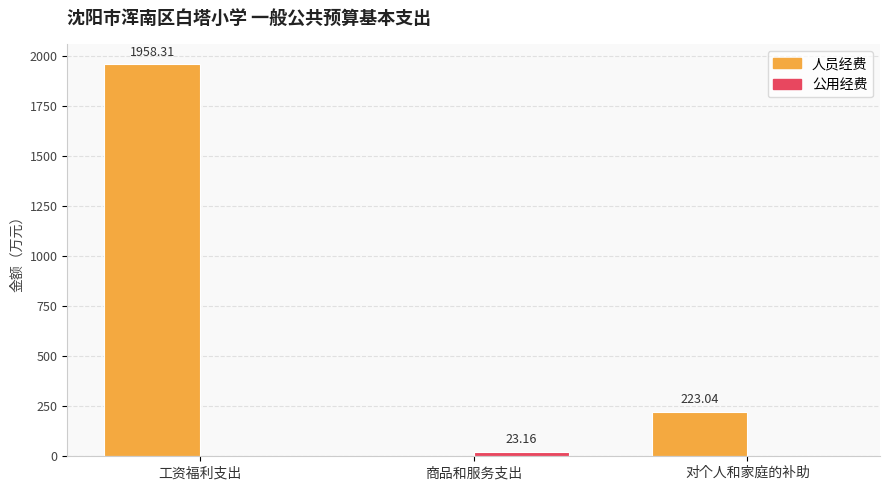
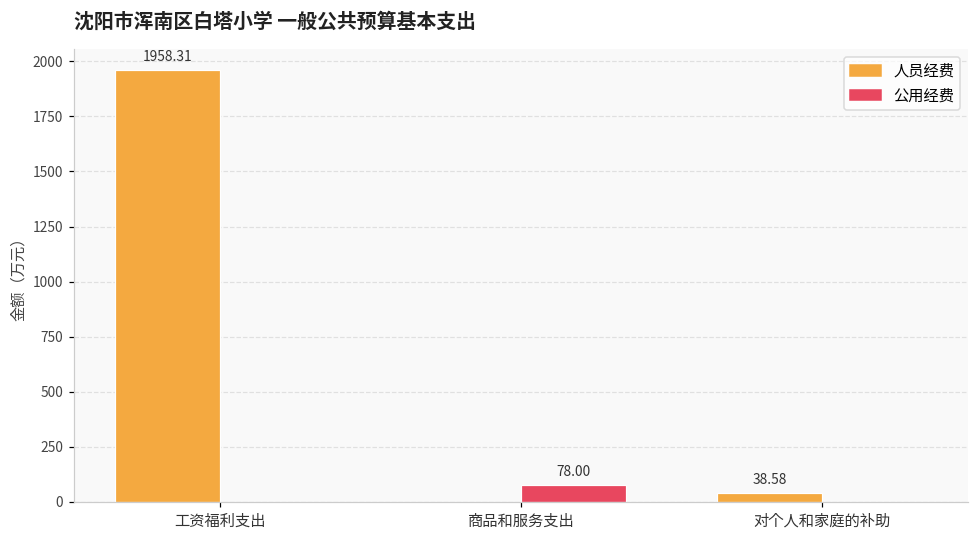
  {
    "人员经费": {
      "工资福利支出": 1958.31,
-     "对个人和家庭的补助": 223.04
+     "对个人和家庭的补助": 38.58
    },
    "公用经费": {
-     "商品和服务支出": 23.16
+     "商品和服务支出": 78.00
    }
  }
